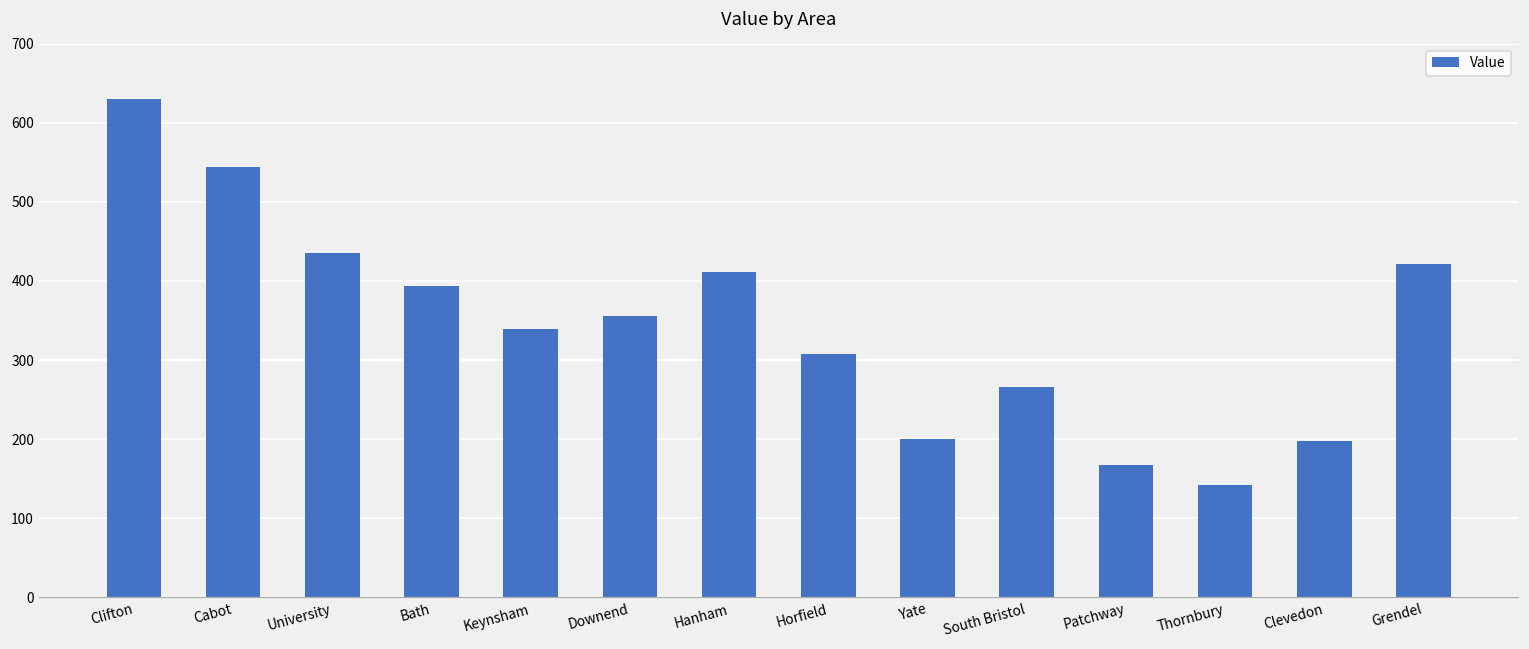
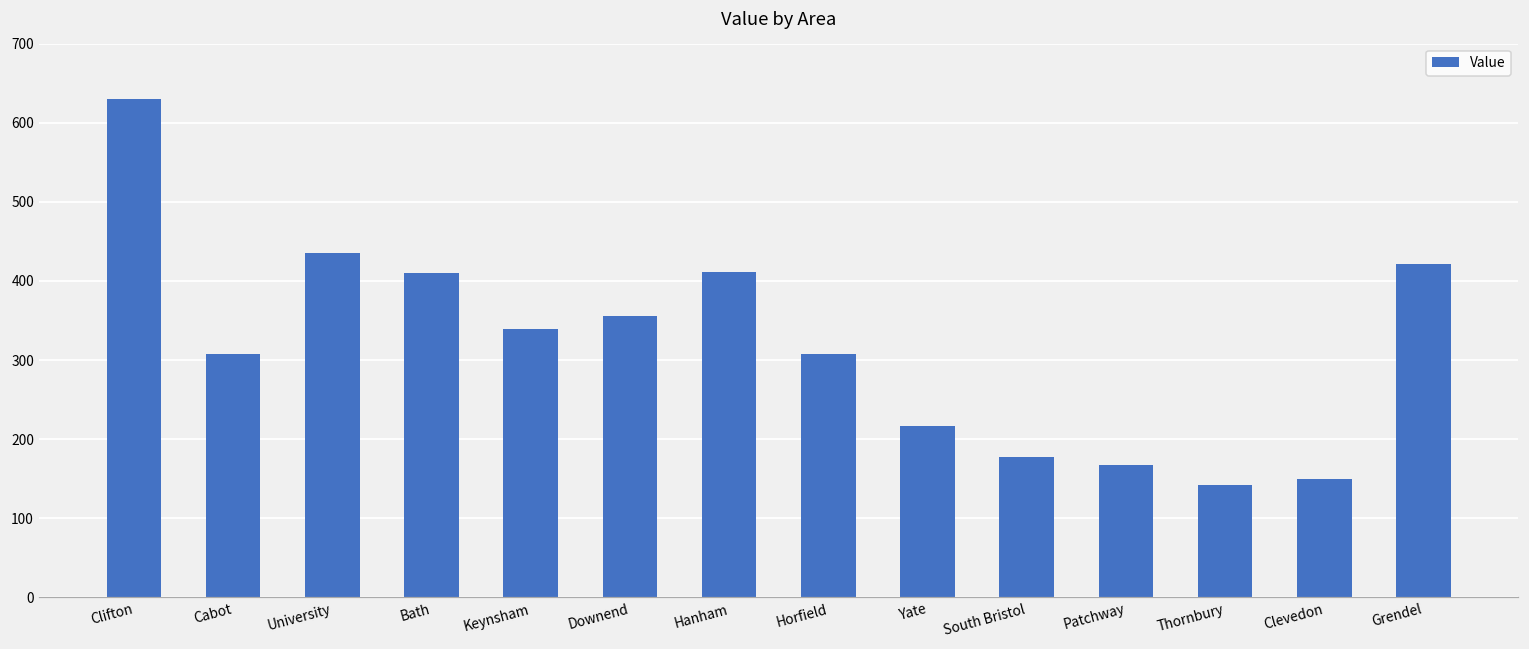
  {
    "Clifton": 630,
-   "Cabot": 540,
+   "Cabot": 310,
    "University": 440,
-   "Bath": 390,
+   "Bath": 410,
    "Keynsham": 340,
    "Downend": 360,
    "Hanham": 410,
    "Horfield": 310,
-   "Yate": 200,
-   "South Bristol": 270,
+   "Yate": 220,
+   "South Bristol": 180,
    "Patchway": 170,
    "Thornbury": 140,
-   "Clevedon": 200,
+   "Clevedon": 150,
    "Grendel": 420
  }
